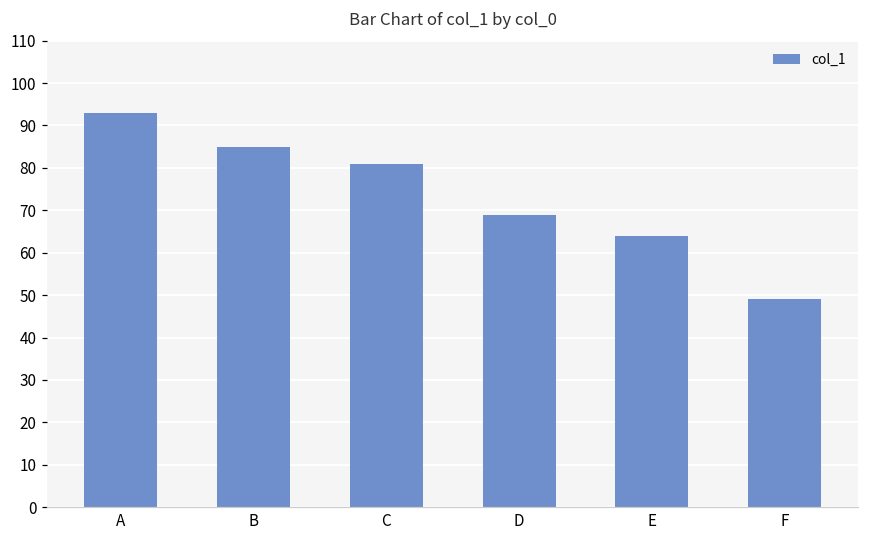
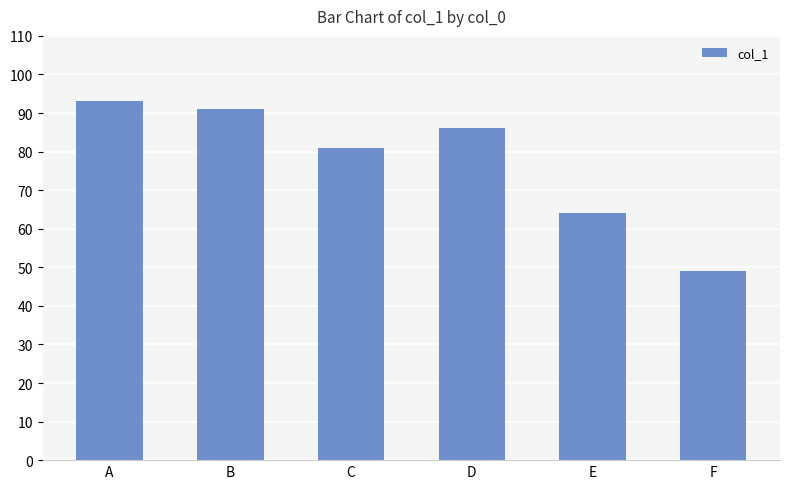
  {
    "A": 93,
-   "B": 85,
+   "B": 91,
    "C": 81,
-   "D": 69,
+   "D": 86,
    "E": 64,
    "F": 49
  }
